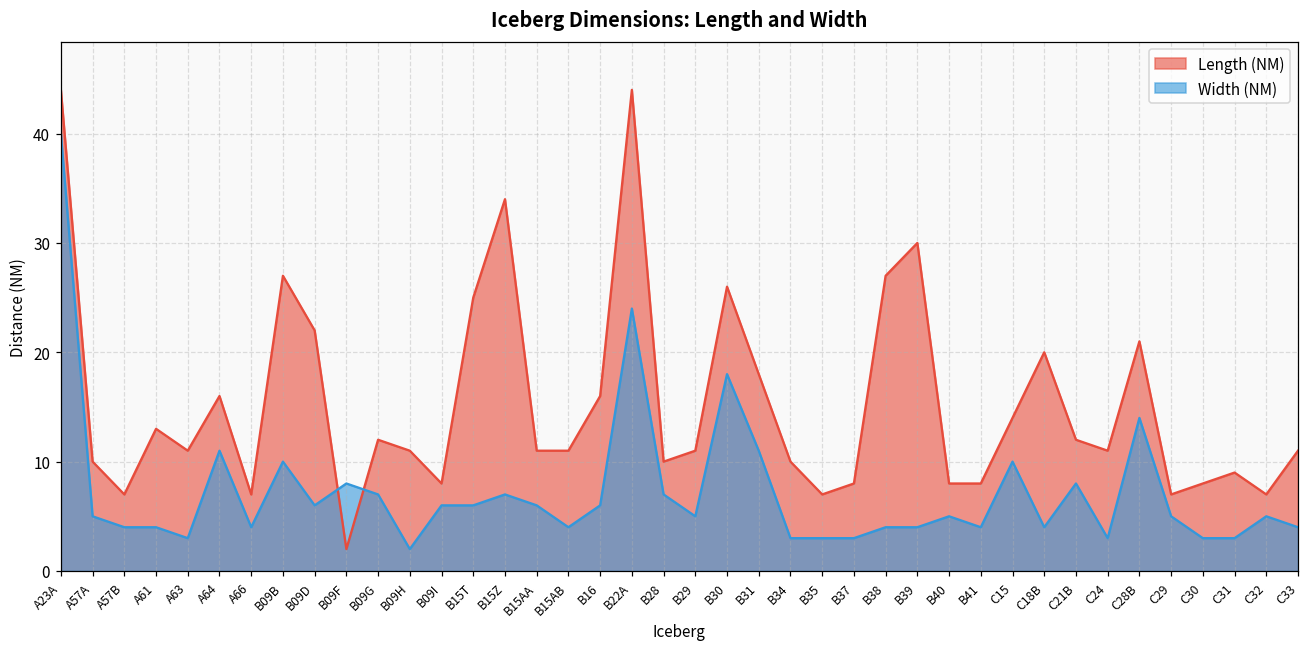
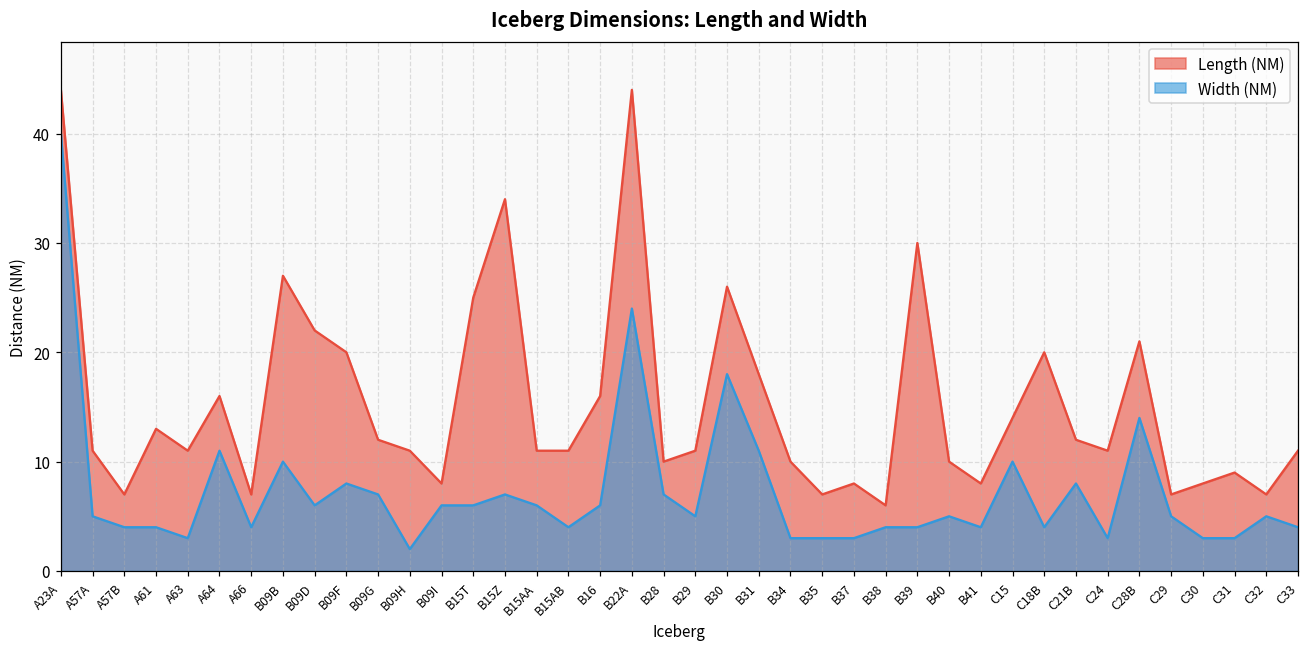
  {
    "Length (NM)": {
      "A23A": 44,
-     "A57A": 10,
+     "A57A": 11,
      "A57B": 7,
      "A61": 13,
      "A63": 11,
      "A64": 16,
      "A66": 7,
      "B09B": 27,
      "B09D": 22,
-     "B09F": 2,
+     "B09F": 20,
      "B09G": 12,
      "B09H": 11,
      "B09I": 8,
      "B15T": 25,
      "B15Z": 34,
      "B15AA": 11,
      "B15AB": 11,
      "B16": 16,
      "B22A": 44,
      "B28": 10,
      "B29": 11,
      "B30": 26,
      "B31": 18,
      "B34": 10,
      "B35": 7,
      "B37": 8,
-     "B38": 27,
+     "B38": 6,
      "B39": 30,
-     "B40": 8,
+     "B40": 10,
      "B41": 8,
      "C15": 14,
      "C18B": 20,
      "C21B": 12,
      "C24": 11,
      "C28B": 21,
      "C29": 7,
      "C30": 8,
      "C31": 9,
      "C32": 7,
      "C33": 11
    },
    "Width (NM)": {
      "A23A": 40,
      "A57A": 5,
      "A57B": 4,
      "A61": 4,
      "A63": 3,
      "A64": 11,
      "A66": 4,
      "B09B": 10,
      "B09D": 6,
      "B09F": 8,
      "B09G": 7,
      "B09H": 2,
      "B09I": 6,
      "B15T": 6,
      "B15Z": 7,
      "B15AA": 6,
      "B15AB": 4,
      "B16": 6,
      "B22A": 24,
      "B28": 7,
      "B29": 5,
      "B30": 18,
      "B31": 11,
      "B34": 3,
      "B35": 3,
      "B37": 3,
      "B38": 4,
      "B39": 4,
      "B40": 5,
      "B41": 4,
      "C15": 10,
      "C18B": 4,
      "C21B": 8,
      "C24": 3,
      "C28B": 14,
      "C29": 5,
      "C30": 3,
      "C31": 3,
      "C32": 5,
      "C33": 4
    }
  }
